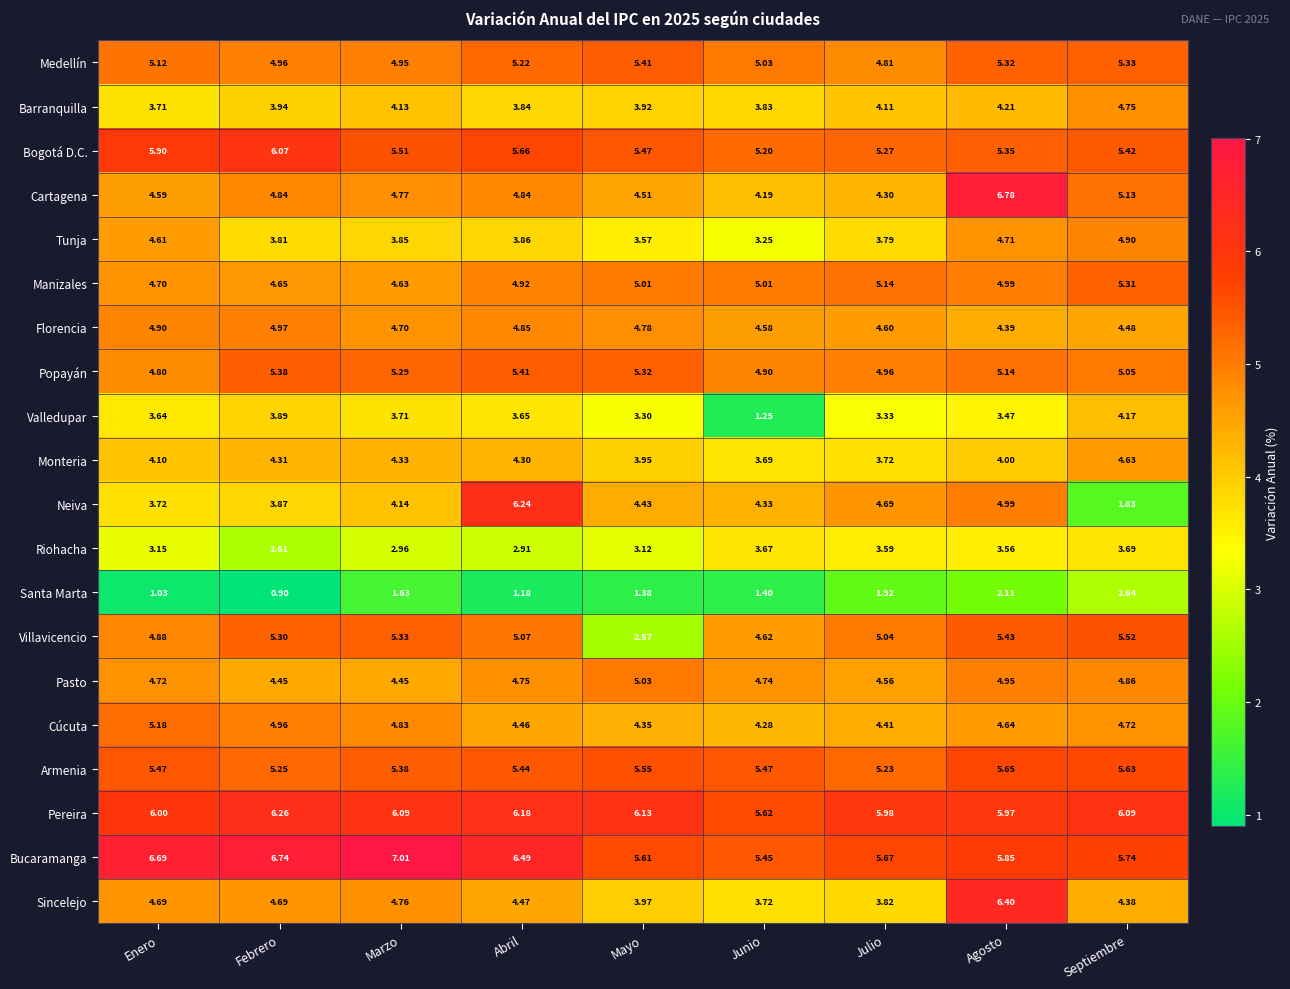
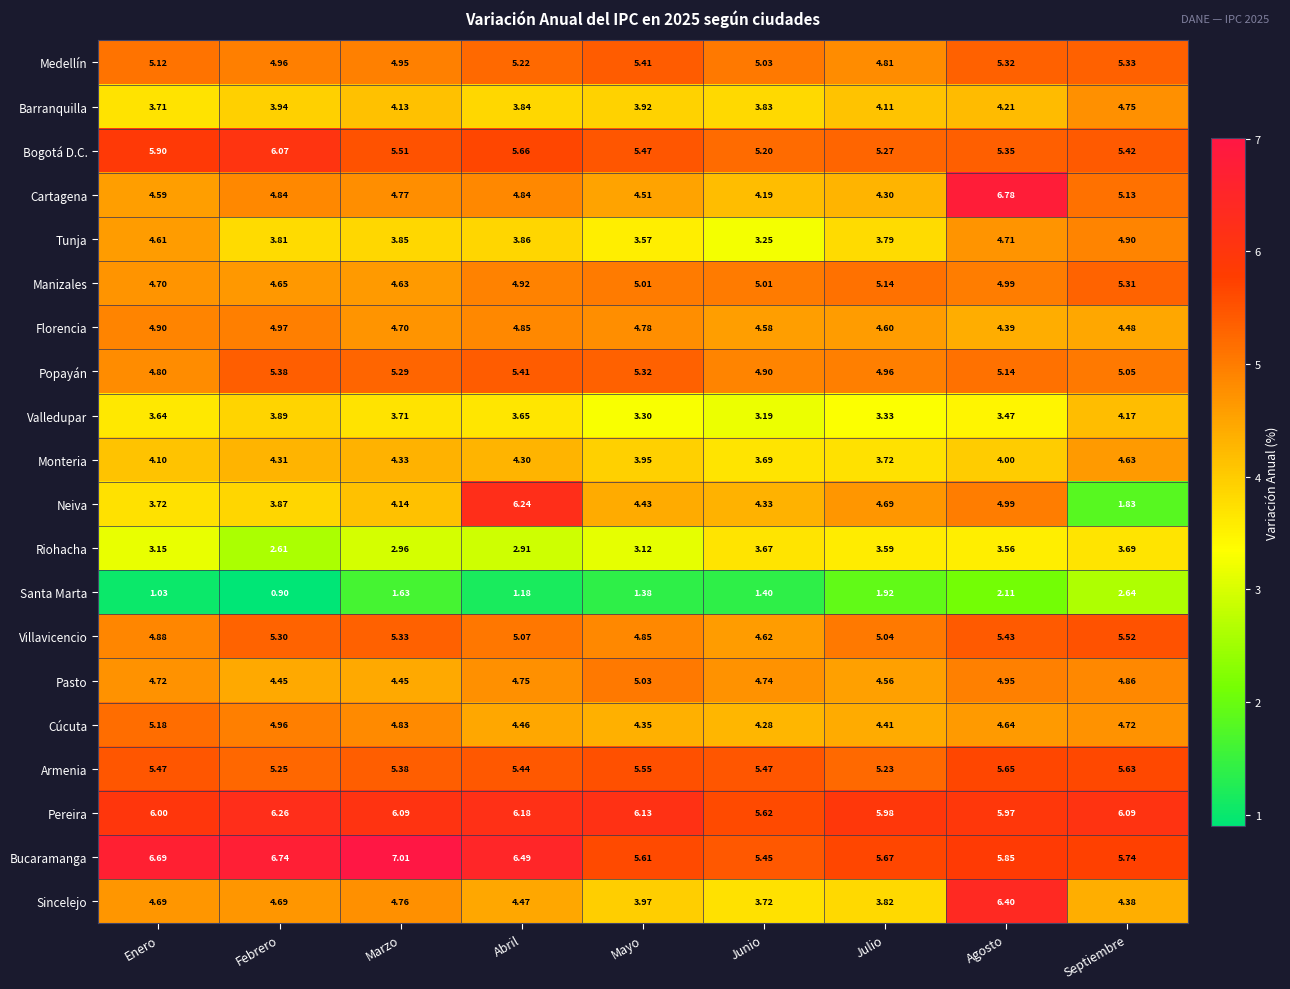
  {
    "Medellín": {
      "Enero": 5.12,
      "Febrero": 4.96,
      "Marzo": 4.95,
      "Abril": 5.22,
      "Mayo": 5.41,
      "Junio": 5.03,
      "Julio": 4.81,
      "Agosto": 5.32,
      "Septiembre": 5.33
    },
    "Barranquilla": {
      "Enero": 3.71,
      "Febrero": 3.94,
      "Marzo": 4.13,
      "Abril": 3.84,
      "Mayo": 3.92,
      "Junio": 3.83,
      "Julio": 4.11,
      "Agosto": 4.21,
      "Septiembre": 4.75
    },
    "Bogotá D.C.": {
      "Enero": 5.90,
      "Febrero": 6.07,
      "Marzo": 5.51,
      "Abril": 5.66,
      "Mayo": 5.47,
      "Junio": 5.20,
      "Julio": 5.27,
      "Agosto": 5.35,
      "Septiembre": 5.42
    },
    "Cartagena": {
      "Enero": 4.59,
      "Febrero": 4.84,
      "Marzo": 4.77,
      "Abril": 4.84,
      "Mayo": 4.51,
      "Junio": 4.19,
      "Julio": 4.30,
      "Agosto": 6.78,
      "Septiembre": 5.13
    },
    "Tunja": {
      "Enero": 4.61,
      "Febrero": 3.81,
      "Marzo": 3.85,
      "Abril": 3.86,
      "Mayo": 3.57,
      "Junio": 3.25,
      "Julio": 3.79,
      "Agosto": 4.71,
      "Septiembre": 4.90
    },
    "Manizales": {
      "Enero": 4.70,
      "Febrero": 4.65,
      "Marzo": 4.63,
      "Abril": 4.92,
      "Mayo": 5.01,
      "Junio": 5.01,
      "Julio": 5.14,
      "Agosto": 4.99,
      "Septiembre": 5.31
    },
    "Florencia": {
      "Enero": 4.90,
      "Febrero": 4.97,
      "Marzo": 4.70,
      "Abril": 4.85,
      "Mayo": 4.78,
      "Junio": 4.58,
      "Julio": 4.60,
      "Agosto": 4.39,
      "Septiembre": 4.48
    },
    "Popayán": {
      "Enero": 4.80,
      "Febrero": 5.38,
      "Marzo": 5.29,
      "Abril": 5.41,
      "Mayo": 5.32,
      "Junio": 4.90,
      "Julio": 4.96,
      "Agosto": 5.14,
      "Septiembre": 5.05
    },
    "Valledupar": {
      "Enero": 3.64,
      "Febrero": 3.89,
      "Marzo": 3.71,
      "Abril": 3.65,
      "Mayo": 3.30,
-     "Junio": 1.25,
+     "Junio": 3.19,
      "Julio": 3.33,
      "Agosto": 3.47,
      "Septiembre": 4.17
    },
    "Monteria": {
      "Enero": 4.10,
      "Febrero": 4.31,
      "Marzo": 4.33,
      "Abril": 4.30,
      "Mayo": 3.95,
      "Junio": 3.69,
      "Julio": 3.72,
      "Agosto": 4.00,
      "Septiembre": 4.63
    },
    "Neiva": {
      "Enero": 3.72,
      "Febrero": 3.87,
      "Marzo": 4.14,
      "Abril": 6.24,
      "Mayo": 4.43,
      "Junio": 4.33,
      "Julio": 4.69,
      "Agosto": 4.99,
      "Septiembre": 1.83
    },
    "Riohacha": {
      "Enero": 3.15,
      "Febrero": 2.61,
      "Marzo": 2.96,
      "Abril": 2.91,
      "Mayo": 3.12,
      "Junio": 3.67,
      "Julio": 3.59,
      "Agosto": 3.56,
      "Septiembre": 3.69
    },
    "Santa Marta": {
      "Enero": 1.03,
      "Febrero": 0.90,
      "Marzo": 1.63,
      "Abril": 1.18,
      "Mayo": 1.38,
      "Junio": 1.40,
      "Julio": 1.92,
      "Agosto": 2.11,
      "Septiembre": 2.64
    },
    "Villavicencio": {
      "Enero": 4.88,
      "Febrero": 5.30,
      "Marzo": 5.33,
      "Abril": 5.07,
-     "Mayo": 2.57,
+     "Mayo": 4.85,
      "Junio": 4.62,
      "Julio": 5.04,
      "Agosto": 5.43,
      "Septiembre": 5.52
    },
    "Pasto": {
      "Enero": 4.72,
      "Febrero": 4.45,
      "Marzo": 4.45,
      "Abril": 4.75,
      "Mayo": 5.03,
      "Junio": 4.74,
      "Julio": 4.56,
      "Agosto": 4.95,
      "Septiembre": 4.86
    },
    "Cúcuta": {
      "Enero": 5.18,
      "Febrero": 4.96,
      "Marzo": 4.83,
      "Abril": 4.46,
      "Mayo": 4.35,
      "Junio": 4.28,
      "Julio": 4.41,
      "Agosto": 4.64,
      "Septiembre": 4.72
    },
    "Armenia": {
      "Enero": 5.47,
      "Febrero": 5.25,
      "Marzo": 5.38,
      "Abril": 5.44,
      "Mayo": 5.55,
      "Junio": 5.47,
      "Julio": 5.23,
      "Agosto": 5.65,
      "Septiembre": 5.63
    },
    "Pereira": {
      "Enero": 6.00,
      "Febrero": 6.26,
      "Marzo": 6.09,
      "Abril": 6.18,
      "Mayo": 6.13,
      "Junio": 5.62,
      "Julio": 5.98,
      "Agosto": 5.97,
      "Septiembre": 6.09
    },
    "Bucaramanga": {
      "Enero": 6.69,
      "Febrero": 6.74,
      "Marzo": 7.01,
      "Abril": 6.49,
      "Mayo": 5.61,
      "Junio": 5.45,
      "Julio": 5.67,
      "Agosto": 5.85,
      "Septiembre": 5.74
    },
    "Sincelejo": {
      "Enero": 4.69,
      "Febrero": 4.69,
      "Marzo": 4.76,
      "Abril": 4.47,
      "Mayo": 3.97,
      "Junio": 3.72,
      "Julio": 3.82,
      "Agosto": 6.40,
      "Septiembre": 4.38
    }
  }
